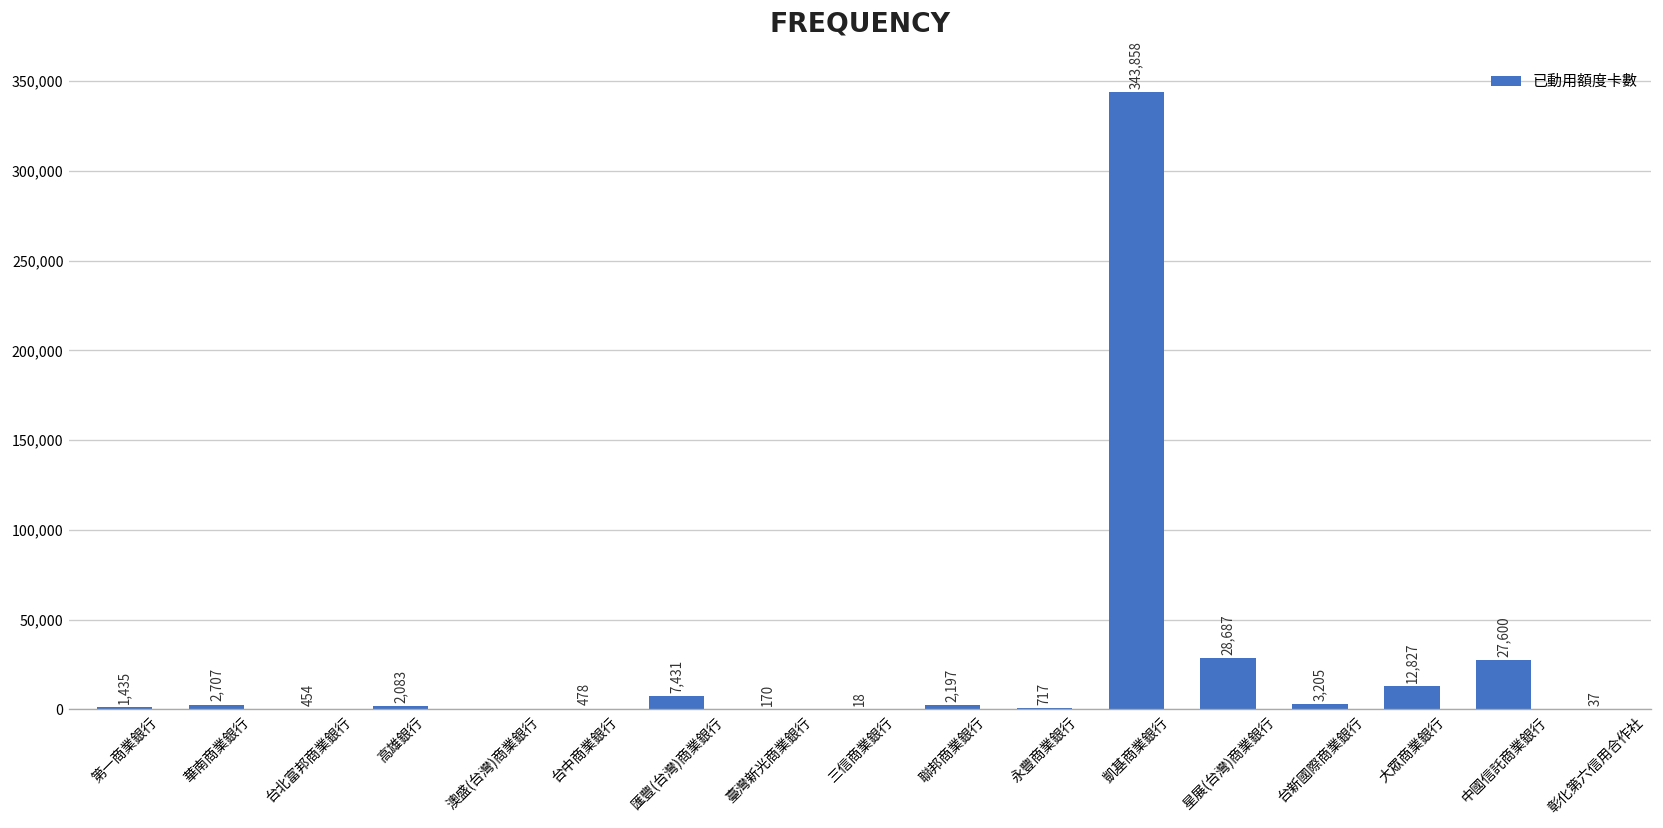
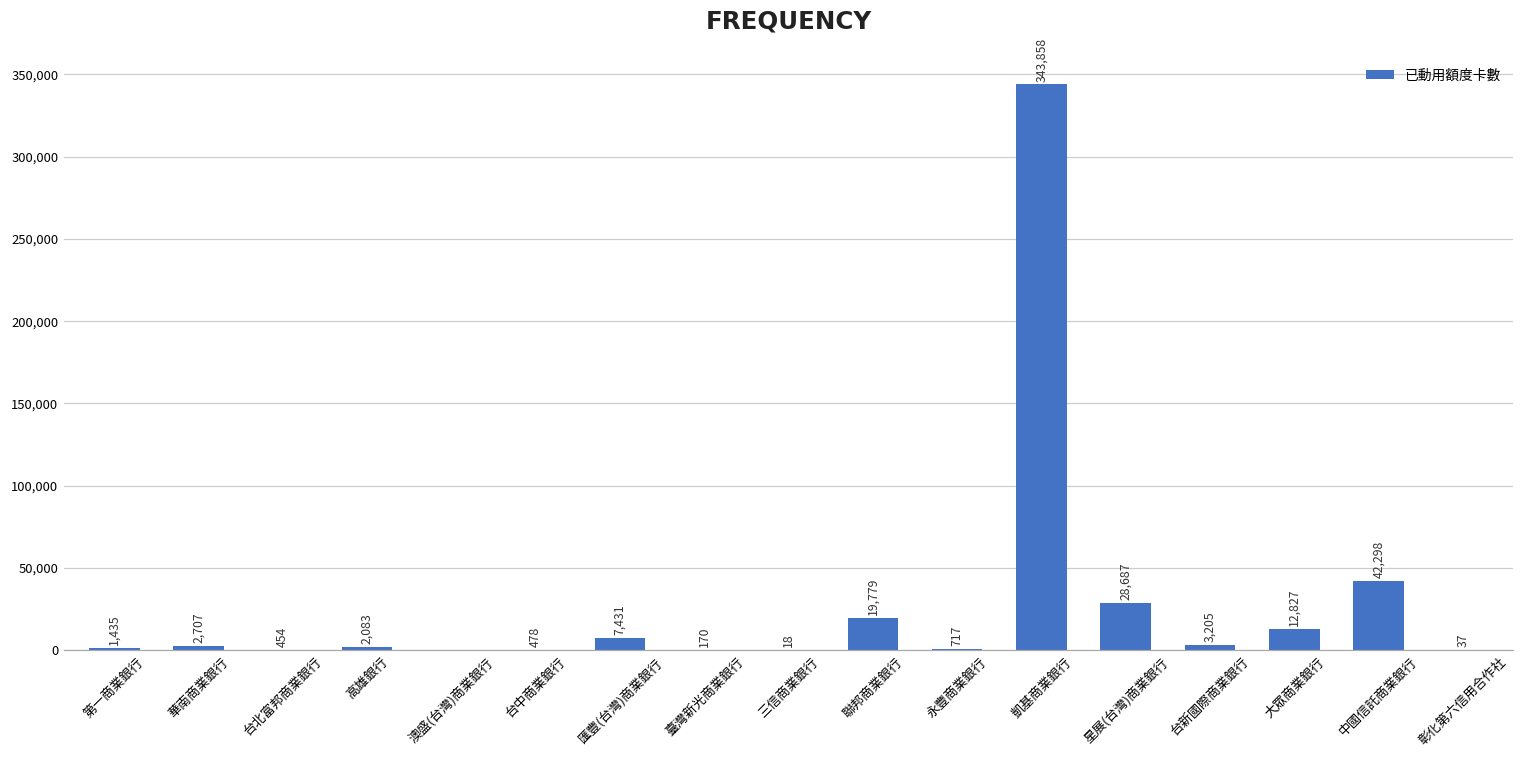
  {
    "第一商業銀行": "1,435",
    "華南商業銀行": "2,707",
    "台北富邦商業銀行": "454",
    "高雄銀行": "2,083",
    "台中商業銀行": "478",
    "匯豐(台灣)商業銀行": "7,431",
    "臺灣新光商業銀行": "170",
    "三信商業銀行": "18",
-   "聯邦商業銀行": "2,197",
+   "聯邦商業銀行": "19,779",
    "永豐商業銀行": "717",
    "凱基商業銀行": "343,858",
    "星展(台灣)商業銀行": "28,687",
    "台新國際商業銀行": "3,205",
    "大眾商業銀行": "12,827",
-   "中國信託商業銀行": "27,600",
+   "中國信託商業銀行": "42,298",
    "彰化第六信用合作社": "37"
  }
